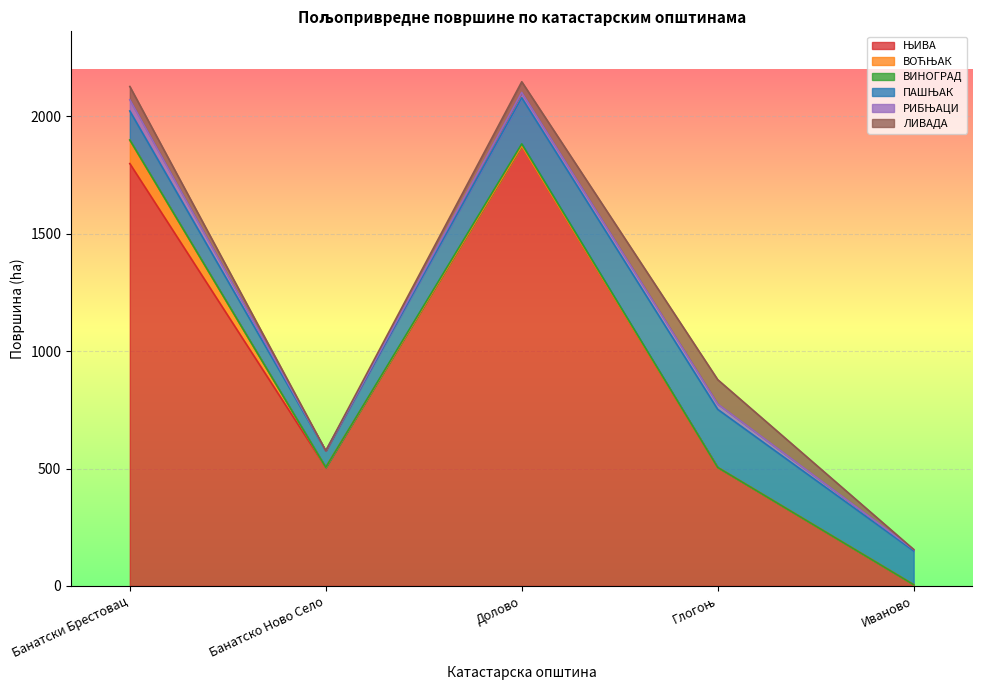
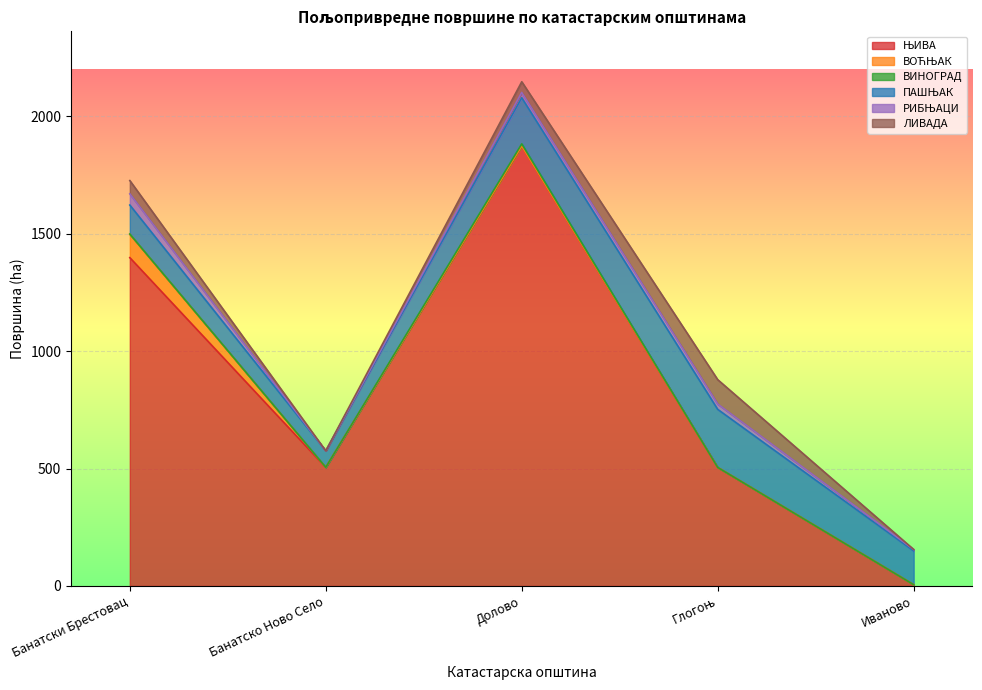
  {
    "ЊИВА": {
-     "Банатски Брестовац": 1800
+     "Банатски Брестовац": 1400
    },
    "ПАШЊАК": {
      "Банатски Брестовац": 120,
      "Долово": 200,
      "Глогоњ": 250
    },
    "РИБЊАЦИ": {
      "Банатски Брестовац": 50,
      "Долово": 20,
      "Глогоњ": 20
    },
    "ЛИВАДА": {
      "Банатски Брестовац": 60,
      "Долово": 50,
      "Глогоњ": 100
    }
  }
